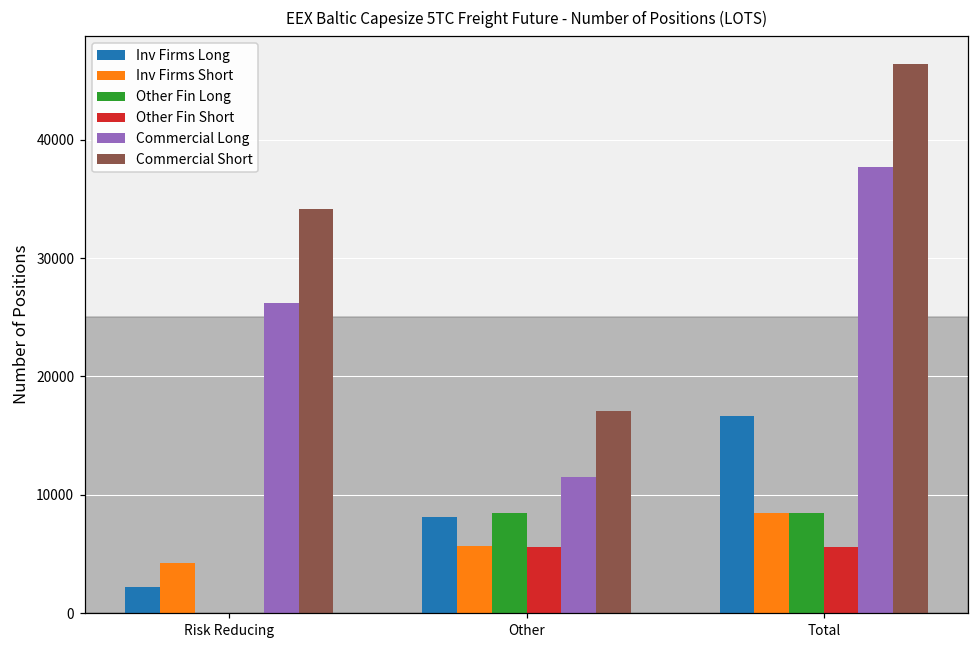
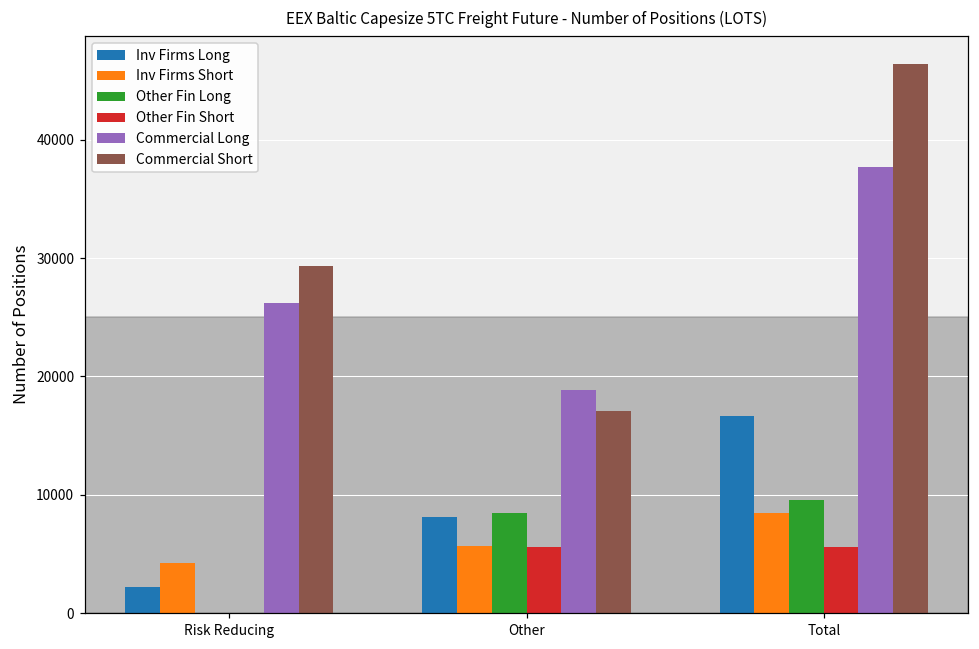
  {
    "Inv Firms Long": {
      "Risk Reducing": 2200,
      "Other": 8100,
      "Total": 16700
    },
    "Inv Firms Short": {
      "Risk Reducing": 4200,
      "Other": 5700,
      "Total": 8400
    },
    "Other Fin Long": {
      "Risk Reducing": 0,
      "Other": 8500,
-     "Total": 8500
+     "Total": 9500
    },
    "Other Fin Short": {
      "Risk Reducing": 0,
      "Other": 5600,
      "Total": 5600
    },
    "Commercial Long": {
      "Risk Reducing": 26200,
-     "Other": 11500,
+     "Other": 18800,
      "Total": 37700
    },
    "Commercial Short": {
-     "Risk Reducing": 34100,
+     "Risk Reducing": 29400,
      "Other": 17100,
      "Total": 46400
    }
  }
